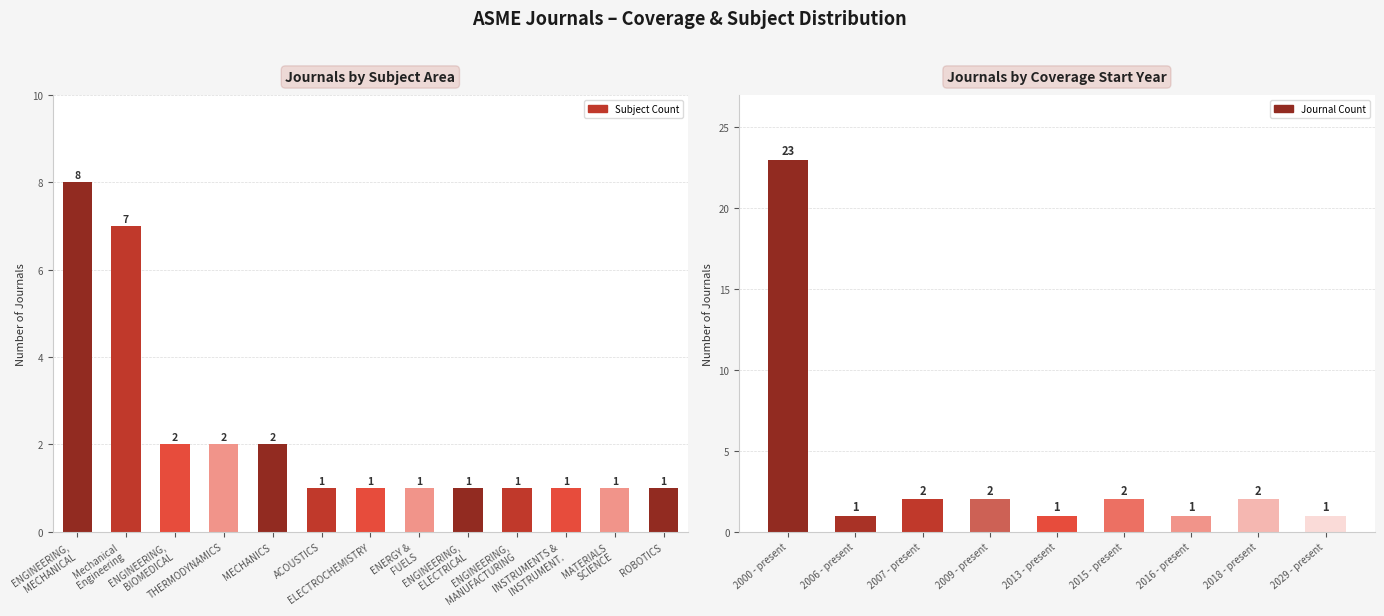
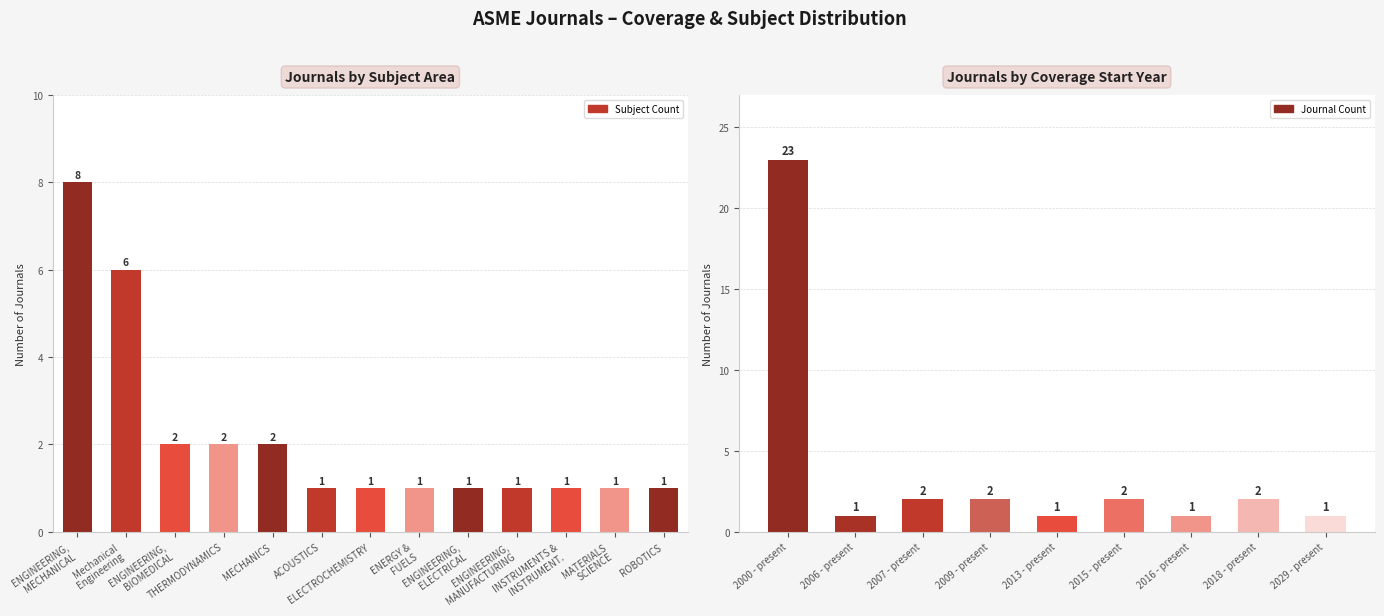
  {
    "Journals by Subject Area": {
      "ENGINEERING, MECHANICAL": 8,
-     "Mechanical Engineering": 7,
+     "Mechanical Engineering": 6,
      "ENGINEERING, BIOMEDICAL": 2,
      "THERMODYNAMICS": 2,
      "MECHANICS": 2,
      "ACOUSTICS": 1,
      "ELECTROCHEMISTRY": 1,
      "ENERGY & FUELS": 1,
      "ENGINEERING, ELECTRICAL": 1,
      "ENGINEERING, MANUFACTURING": 1,
      "INSTRUMENTS & INSTRUMENT.": 1,
      "MATERIALS SCIENCE": 1,
      "ROBOTICS": 1
    },
    "Journals by Coverage Start Year": {
      "2000 - present": 23,
      "2006 - present": 1,
      "2007 - present": 2,
      "2009 - present": 2,
      "2013 - present": 1,
      "2015 - present": 2,
      "2016 - present": 1,
      "2018 - present": 2,
      "2029 - present": 1
    }
  }
